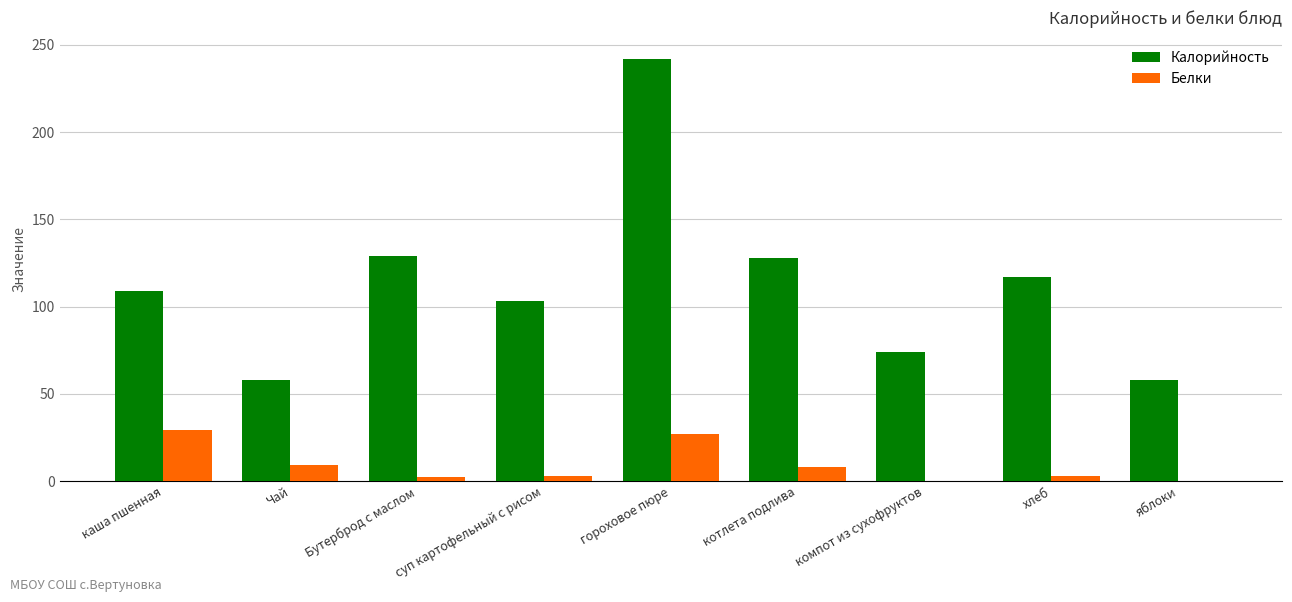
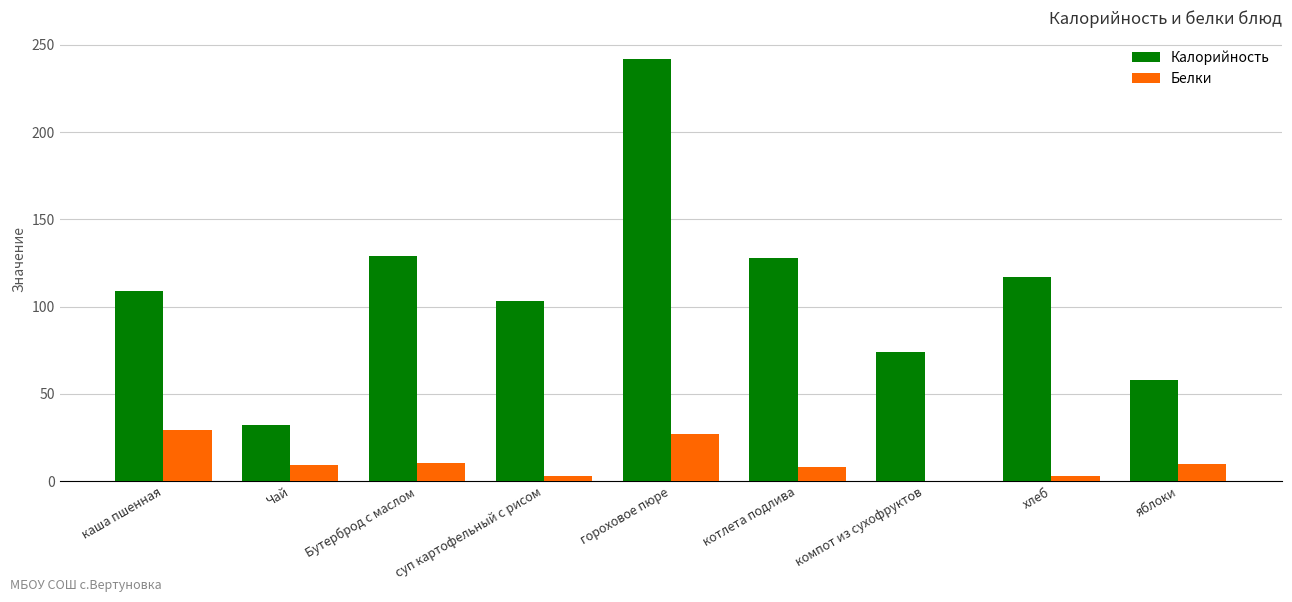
  {
    "Калорийность": {
      "каша пшенная": 109,
-     "Чай": 58,
+     "Чай": 32,
      "Бутерброд с маслом": 129,
      "суп картофельный с рисом": 103,
      "гороховое пюре": 242,
      "котлета подлива": 128,
      "компот из сухофруктов": 74,
      "хлеб": 117,
      "яблоки": 58
    },
    "Белки": {
      "каша пшенная": 29,
      "Чай": 9,
-     "Бутерброд с маслом": 2,
+     "Бутерброд с маслом": 10,
      "суп картофельный с рисом": 3,
      "гороховое пюре": 27,
      "котлета подлива": 8,
      "компот из сухофруктов": 0,
      "хлеб": 3,
-     "яблоки": 0
+     "яблоки": 10
    }
  }
